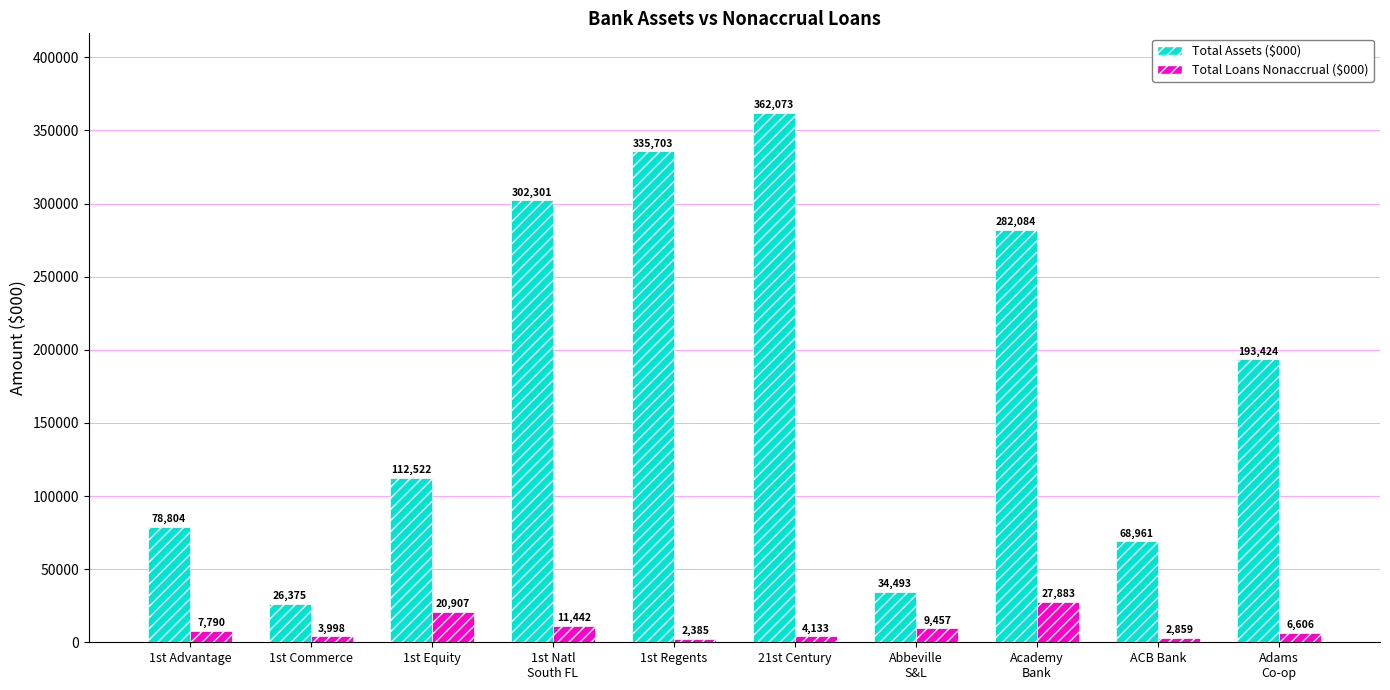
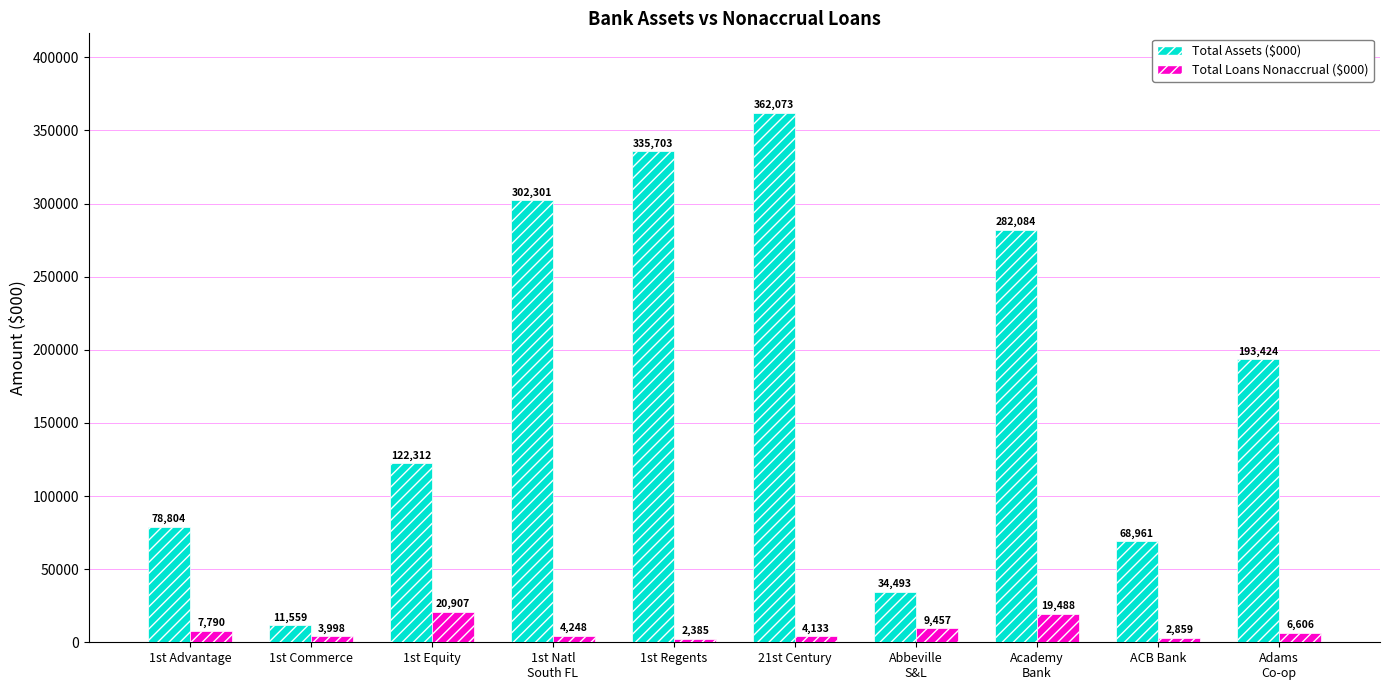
  {
    "Total Assets ($000)": {
      "1st Advantage": "78,804",
-     "1st Commerce": "26,375",
-     "1st Equity": "112,522",
+     "1st Commerce": "11,559",
+     "1st Equity": "122,312",
      "1st Natl South FL": "302,301",
      "1st Regents": "335,703",
      "21st Century": "362,073",
      "Abbeville S&L": "34,493",
      "Academy Bank": "282,084",
      "ACB Bank": "68,961",
      "Adams Co-op": "193,424"
    },
    "Total Loans Nonaccrual ($000)": {
      "1st Advantage": "7,790",
      "1st Commerce": "3,998",
      "1st Equity": "20,907",
-     "1st Natl South FL": "11,442",
+     "1st Natl South FL": "4,248",
      "1st Regents": "2,385",
      "21st Century": "4,133",
      "Abbeville S&L": "9,457",
-     "Academy Bank": "27,883",
+     "Academy Bank": "19,488",
      "ACB Bank": "2,859",
      "Adams Co-op": "6,606"
    }
  }
